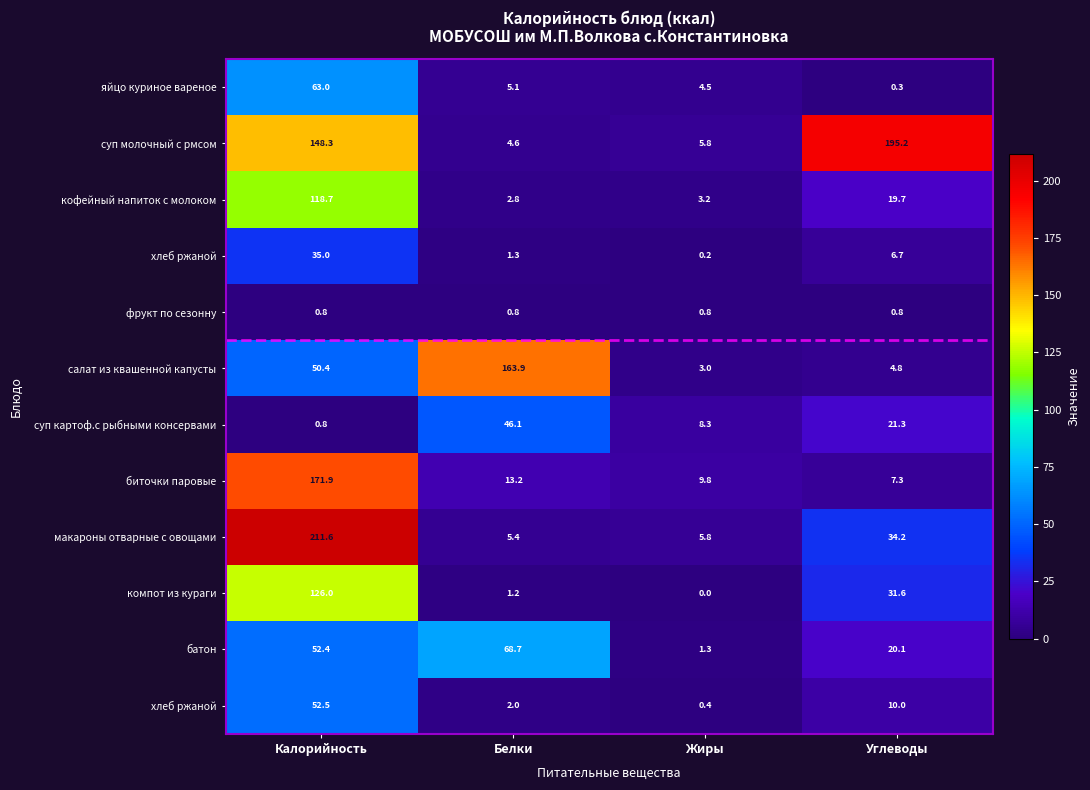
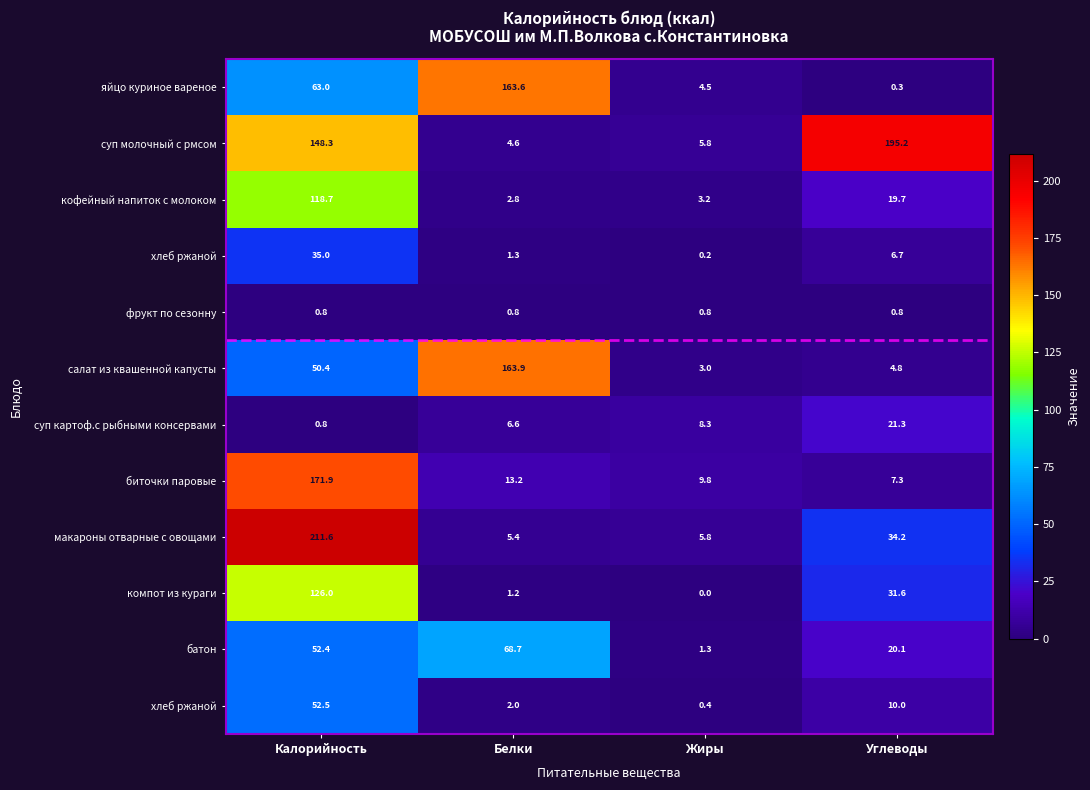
  {
    "яйцо куриное вареное": {
      "Калорийность": 63.0,
-     "Белки": 5.1,
+     "Белки": 163.6,
      "Жиры": 4.5,
      "Углеводы": 0.3
    },
    "суп молочный с рмсом": {
      "Калорийность": 148.3,
      "Белки": 4.6,
      "Жиры": 5.8,
      "Углеводы": 195.2
    },
    "кофейный напиток с молоком": {
      "Калорийность": 118.7,
      "Белки": 2.8,
      "Жиры": 3.2,
      "Углеводы": 19.7
    },
    "фрукт по сезонну": {
      "Калорийность": 0.8,
      "Белки": 0.8,
      "Жиры": 0.8,
      "Углеводы": 0.8
    },
    "салат из квашенной капусты": {
      "Калорийность": 50.4,
      "Белки": 163.9,
      "Жиры": 3.0,
      "Углеводы": 4.8
    },
    "суп картоф.с рыбными консервами": {
      "Калорийность": 0.8,
-     "Белки": 46.1,
+     "Белки": 6.6,
      "Жиры": 8.3,
      "Углеводы": 21.3
    },
    "биточки паровые": {
      "Калорийность": 171.9,
      "Белки": 13.2,
      "Жиры": 9.8,
      "Углеводы": 7.3
    },
    "макароны отварные с овощами": {
      "Калорийность": 211.6,
      "Белки": 5.4,
      "Жиры": 5.8,
      "Углеводы": 34.2
    },
    "компот из кураги": {
      "Калорийность": 126.0,
      "Белки": 1.2,
      "Жиры": 0.0,
      "Углеводы": 31.6
    },
    "батон": {
      "Калорийность": 52.4,
      "Белки": 68.7,
      "Жиры": 1.3,
      "Углеводы": 20.1
    }
  }
